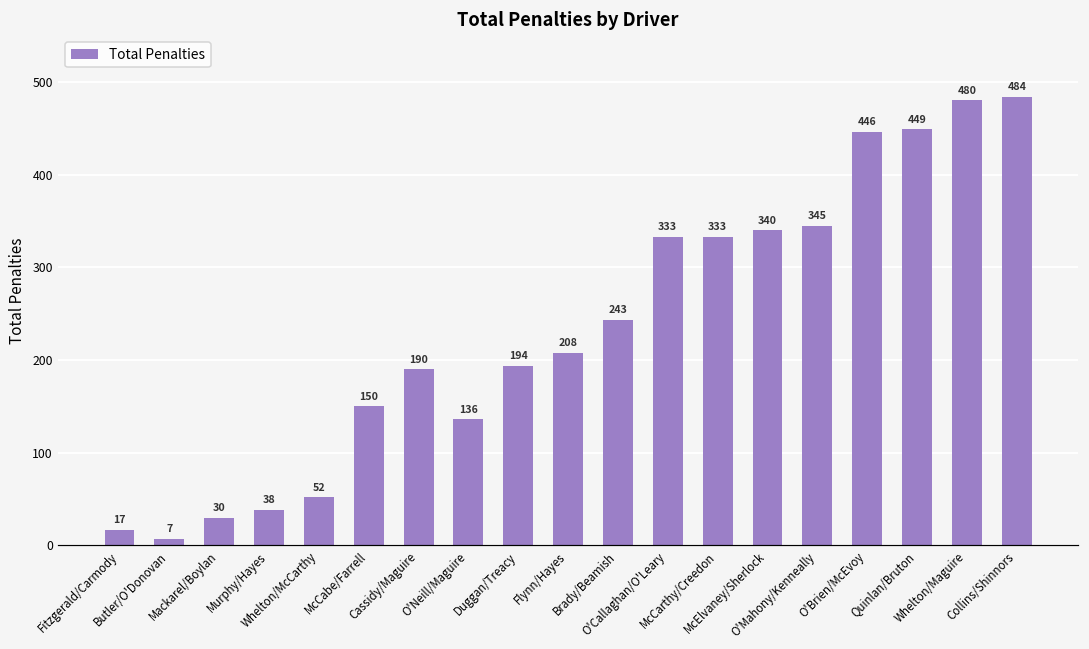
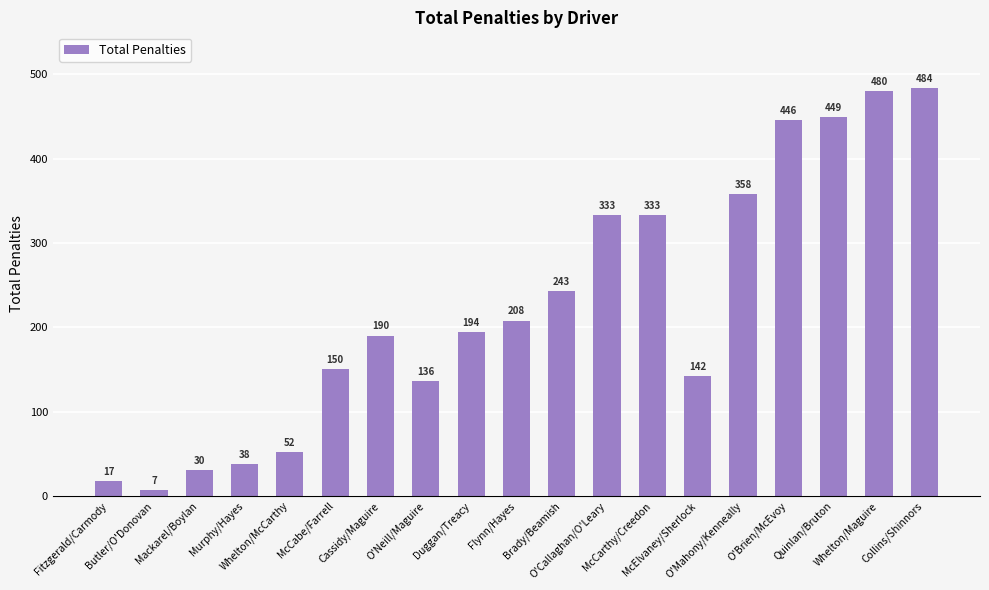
  {
    "Fitzgerald/Carmody": 17,
    "Butler/O'Donovan": 7,
    "Mackarel/Boylan": 30,
    "Murphy/Hayes": 38,
    "Whelton/McCarthy": 52,
    "McCabe/Farrell": 150,
    "Cassidy/Maguire": 190,
    "O'Neill/Maguire": 136,
    "Duggan/Treacy": 194,
    "Flynn/Hayes": 208,
    "Brady/Beamish": 243,
    "O'Callaghan/O'Leary": 333,
    "McCarthy/Creedon": 333,
-   "McElvaney/Sherlock": 340,
-   "O'Mahony/Kenneally": 345,
+   "McElvaney/Sherlock": 142,
+   "O'Mahony/Kenneally": 358,
    "O'Brien/McEvoy": 446,
    "Quinlan/Bruton": 449,
    "Whelton/Maguire": 480,
    "Collins/Shinnors": 484
  }
